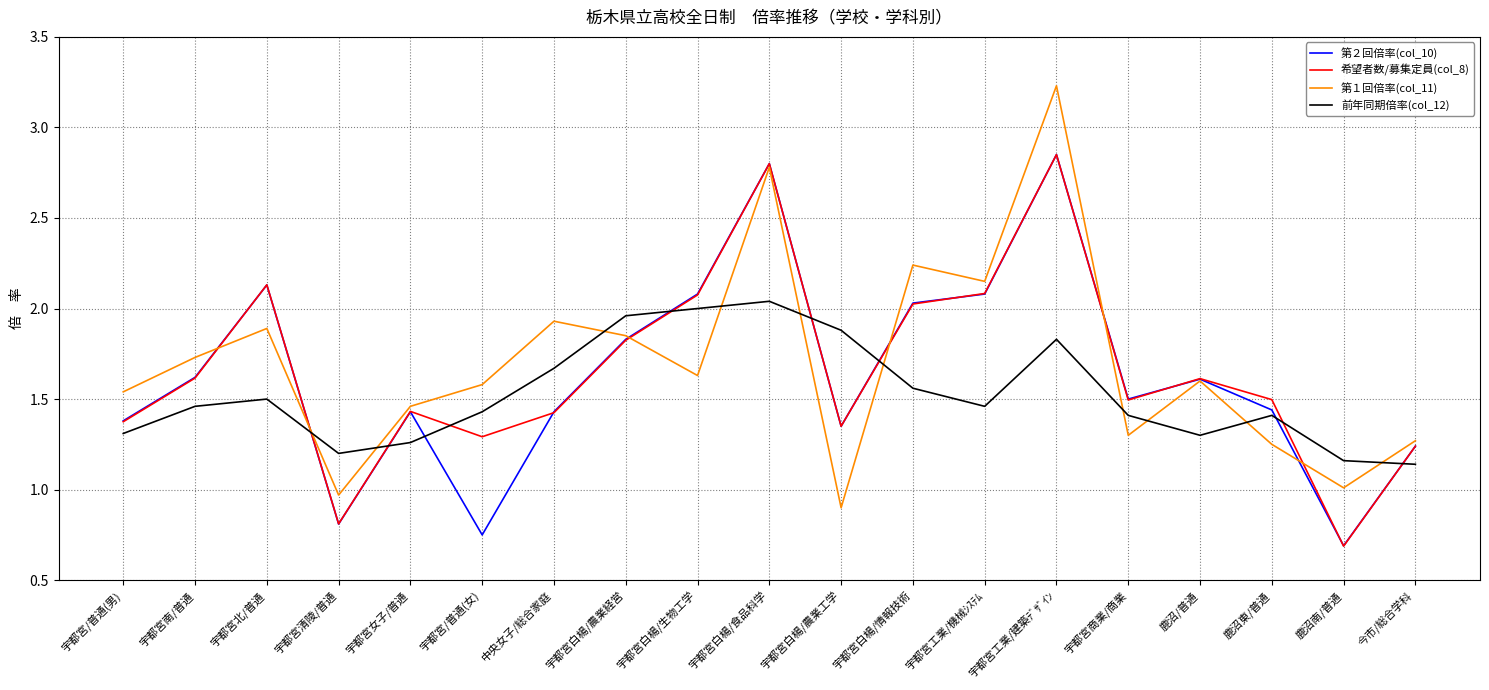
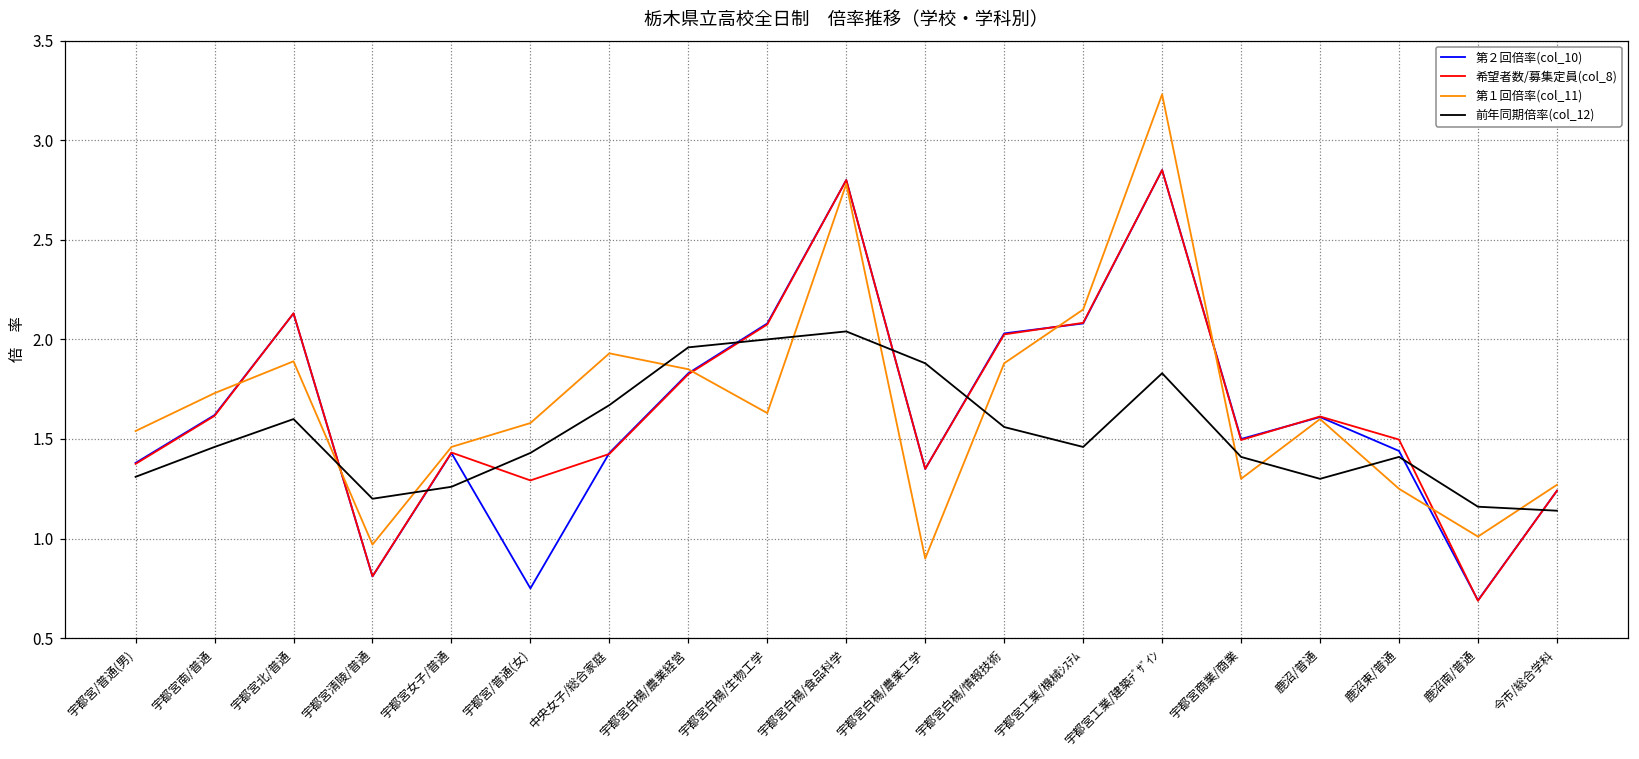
  {
    "第２回倍率(col_10)": {
      "宇都宮/普通(女)": 0.75,
      "鹿沼東/普通": 1.44
    },
    "希望者数/募集定員(col_8)": {
      "宇都宮/普通(女)": 1.29,
      "鹿沼東/普通": 1.50
    },
    "第１回倍率(col_11)": {
      "宇都宮/普通(男)": 1.54,
      "宇都宮南/普通": 1.73,
      "宇都宮北/普通": 1.89,
      "宇都宮清陵/普通": 0.97,
      "宇都宮女子/普通": 1.46,
      "宇都宮/普通(女)": 1.58,
      "中央女子/総合家庭": 1.93,
      "宇都宮白楊/農業経営": 1.85,
      "宇都宮白楊/生物工学": 1.63,
      "宇都宮白楊/食品科学": 2.78,
      "宇都宮白楊/農業工学": 0.90,
-     "宇都宮白楊/情報技術": 2.24,
+     "宇都宮白楊/情報技術": 1.88,
      "宇都宮工業/機械ｼｽﾃﾑ": 2.15,
      "宇都宮工業/建築ﾃﾞｻﾞｲﾝ": 3.23,
      "宇都宮商業/商業": 1.30,
      "鹿沼東/普通": 1.25,
      "鹿沼南/普通": 1.01,
      "今市/総合学科": 1.27
    },
    "前年同期倍率(col_12)": {
      "宇都宮/普通(男)": 1.3,
      "宇都宮南/普通": 1.46,
-     "宇都宮北/普通": 1.5,
+     "宇都宮北/普通": 1.6,
      "宇都宮清陵/普通": 1.2,
      "宇都宮女子/普通": 1.26,
      "宇都宮/普通(女)": 1.43,
      "中央女子/総合家庭": 1.67,
      "宇都宮白楊/農業経営": 1.96,
      "宇都宮白楊/生物工学": 2.0,
      "宇都宮白楊/食品科学": 2.04,
      "宇都宮白楊/農業工学": 1.88,
      "宇都宮白楊/情報技術": 1.56,
      "宇都宮工業/機械ｼｽﾃﾑ": 1.46,
      "宇都宮工業/建築ﾃﾞｻﾞｲﾝ": 1.83,
      "宇都宮商業/商業": 1.4,
      "鹿沼/普通": 1.3,
      "鹿沼東/普通": 1.4,
      "鹿沼南/普通": 1.16,
      "今市/総合学科": 1.14
    }
  }
